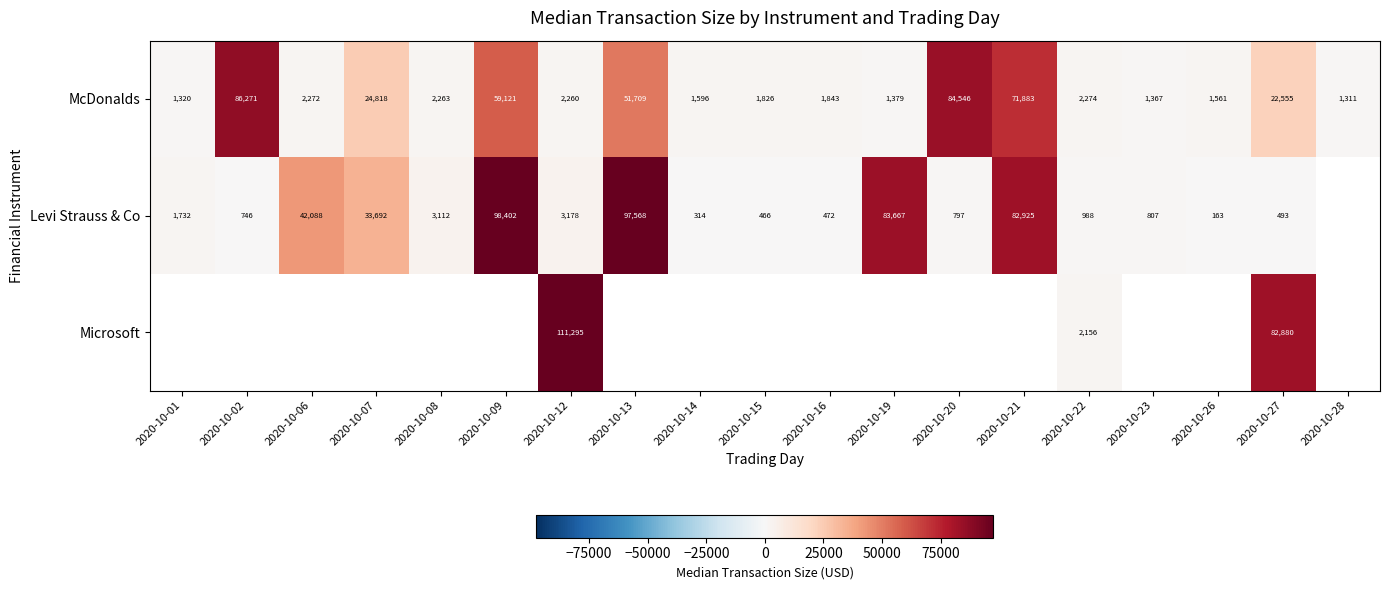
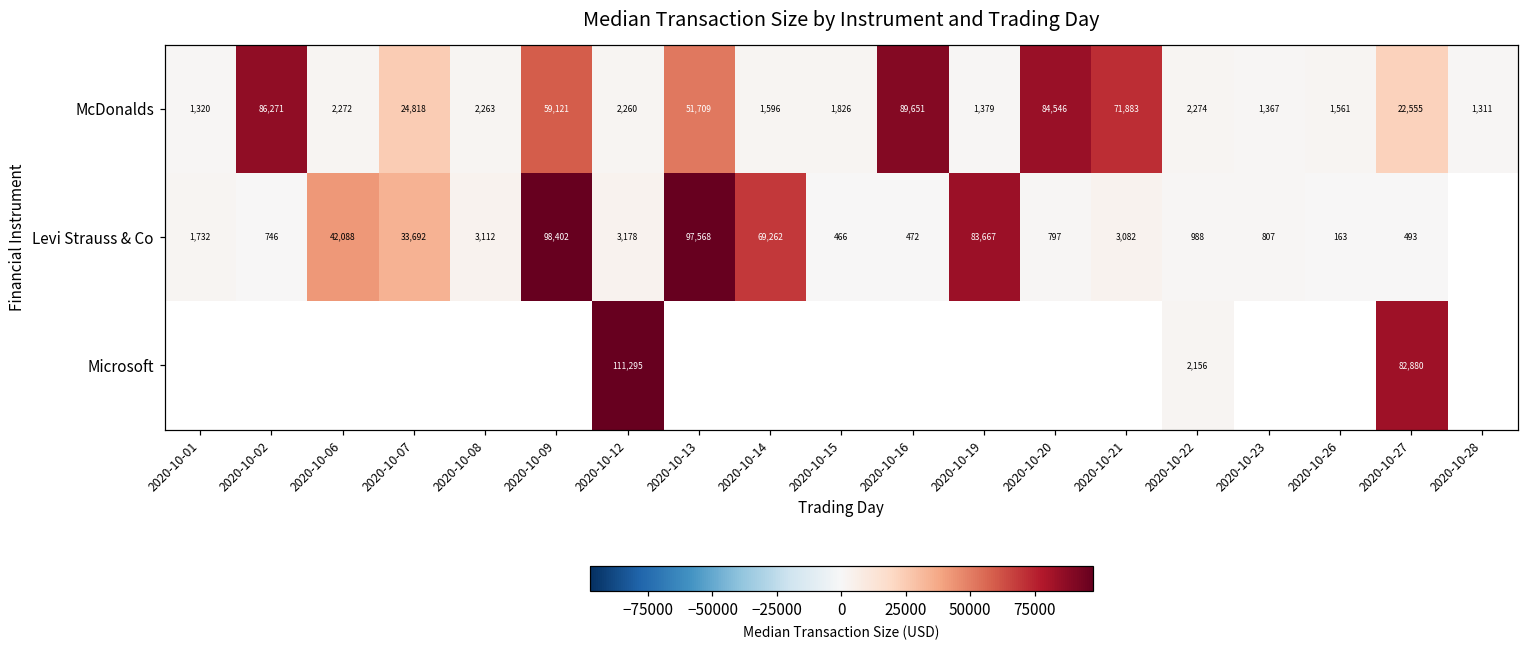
  {
    "McDonalds": {
      "2020-10-01": "1,320",
      "2020-10-02": "86,271",
      "2020-10-06": "2,272",
      "2020-10-07": "24,818",
      "2020-10-08": "2,263",
      "2020-10-09": "59,121",
      "2020-10-12": "2,260",
      "2020-10-13": "51,709",
      "2020-10-14": "1,596",
      "2020-10-15": "1,826",
-     "2020-10-16": "1,843",
+     "2020-10-16": "89,651",
      "2020-10-19": "1,379",
      "2020-10-20": "84,546",
      "2020-10-21": "71,883",
      "2020-10-22": "2,274",
      "2020-10-23": "1,367",
      "2020-10-26": "1,561",
      "2020-10-27": "22,555",
      "2020-10-28": "1,311"
    },
    "Levi Strauss & Co": {
      "2020-10-01": "1,732",
      "2020-10-02": "746",
      "2020-10-06": "42,088",
      "2020-10-07": "33,692",
      "2020-10-08": "3,112",
      "2020-10-09": "98,402",
      "2020-10-12": "3,178",
      "2020-10-13": "97,568",
-     "2020-10-14": "314",
+     "2020-10-14": "69,262",
      "2020-10-15": "466",
      "2020-10-16": "472",
      "2020-10-19": "83,667",
      "2020-10-20": "797",
-     "2020-10-21": "82,925",
+     "2020-10-21": "3,082",
      "2020-10-22": "988",
      "2020-10-23": "807",
      "2020-10-26": "163",
      "2020-10-27": "493"
    },
    "Microsoft": {
      "2020-10-12": "111,295",
      "2020-10-22": "2,156",
      "2020-10-27": "82,880"
    }
  }
